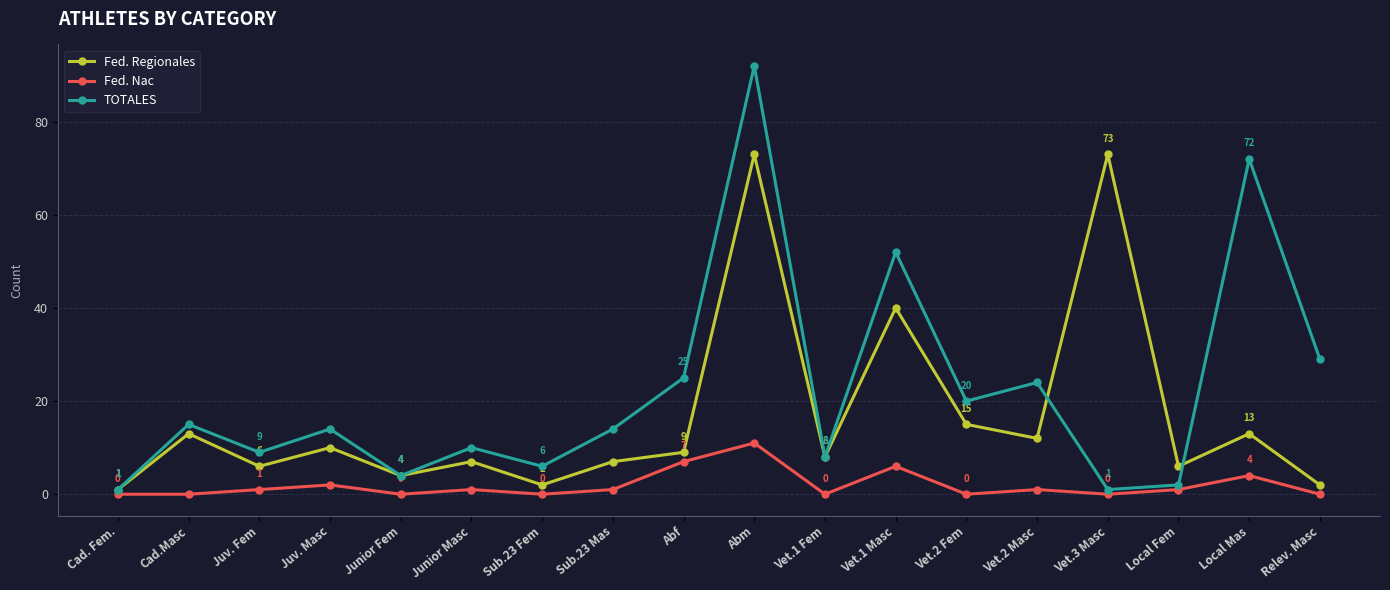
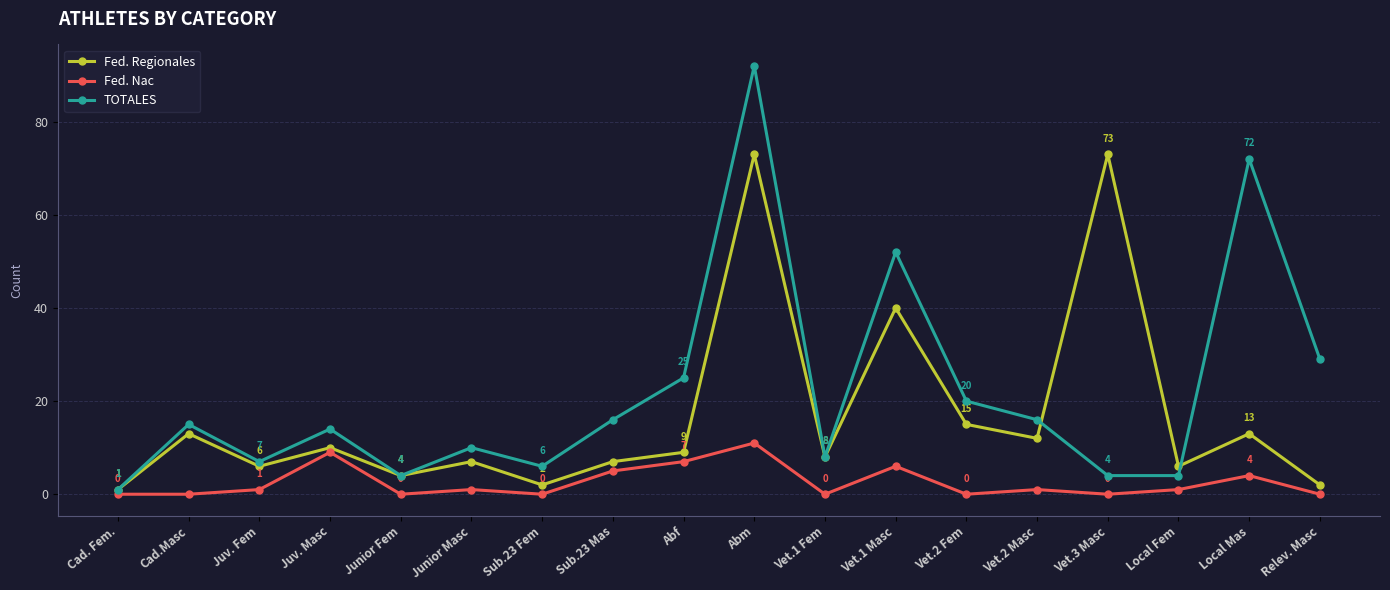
  {
    "Fed. Regionales": {
      "Abf": 9,
      "Vet.2 Fem": 15,
      "Vet.3 Masc": 73,
      "Local Mas": 13
    },
    "Fed. Nac": {
      "Cad.Masc": 0,
-     "Juv. Masc": 2,
+     "Juv. Masc": 9,
      "Junior Masc": 1,
-     "Sub.23 Mas": 1,
+     "Sub.23 Mas": 5,
      "Abm": 11,
      "Vet.1 Masc": 6,
      "Vet.2 Masc": 1,
      "Local Fem": 1,
      "Relev. Masc": 0
    },
    "TOTALES": {
-     "Juv. Fem": 9,
+     "Juv. Fem": 7,
      "Sub.23 Fem": 6,
-     "Sub.23 Mas": 14,
+     "Sub.23 Mas": 16,
      "Abf": 25,
      "Vet.2 Fem": 20,
-     "Vet.2 Masc": 24,
-     "Vet.3 Masc": 1,
-     "Local Fem": 2,
+     "Vet.2 Masc": 16,
+     "Vet.3 Masc": 4,
+     "Local Fem": 4,
      "Local Mas": 72
    }
  }
